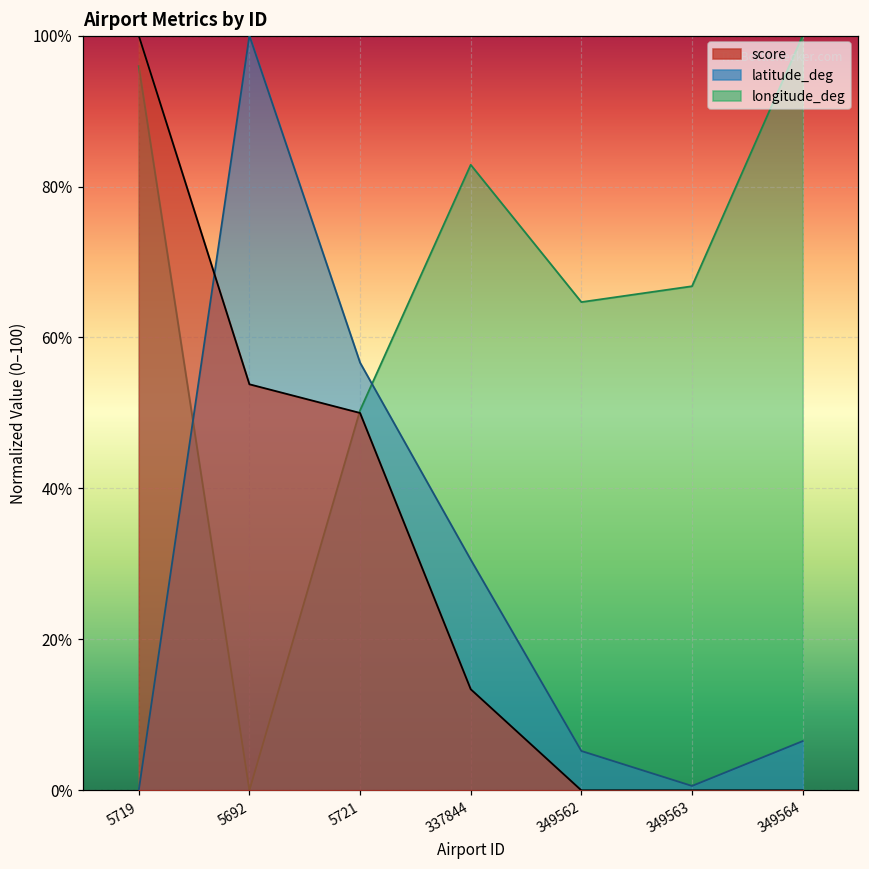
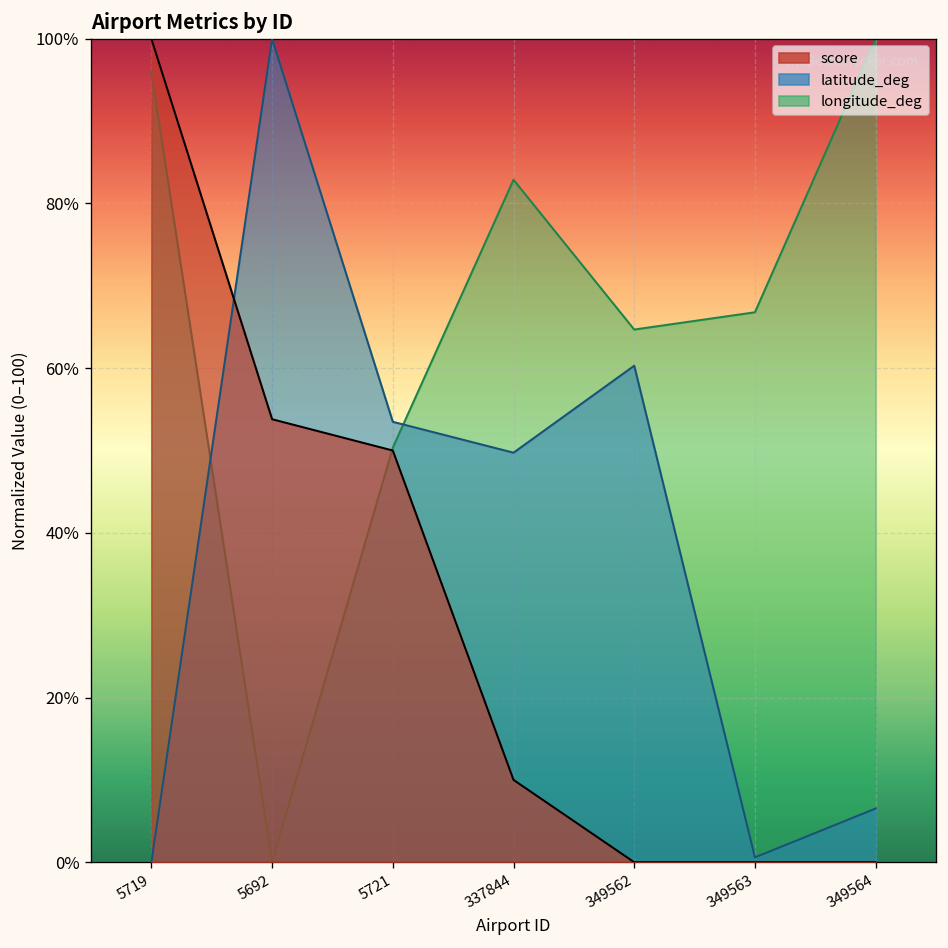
  {
    "score": {
      "5719": "100%",
      "5692": "54%",
-     "337844": "13%",
+     "337844": "10%",
      "349562": "0%",
      "349563": "0%",
      "349564": "0%"
    },
    "latitude_deg": {
      "5719": "0%",
      "5692": "100%",
-     "5721": "57%",
-     "337844": "31%",
-     "349562": "5%",
+     "5721": "53%",
+     "337844": "50%",
+     "349562": "60%",
      "349563": "1%",
      "349564": "7%"
    },
    "longitude_deg": {
      "5719": "96%",
      "5692": "0%",
      "337844": "83%",
      "349562": "65%",
      "349563": "67%",
      "349564": "100%"
    }
  }
